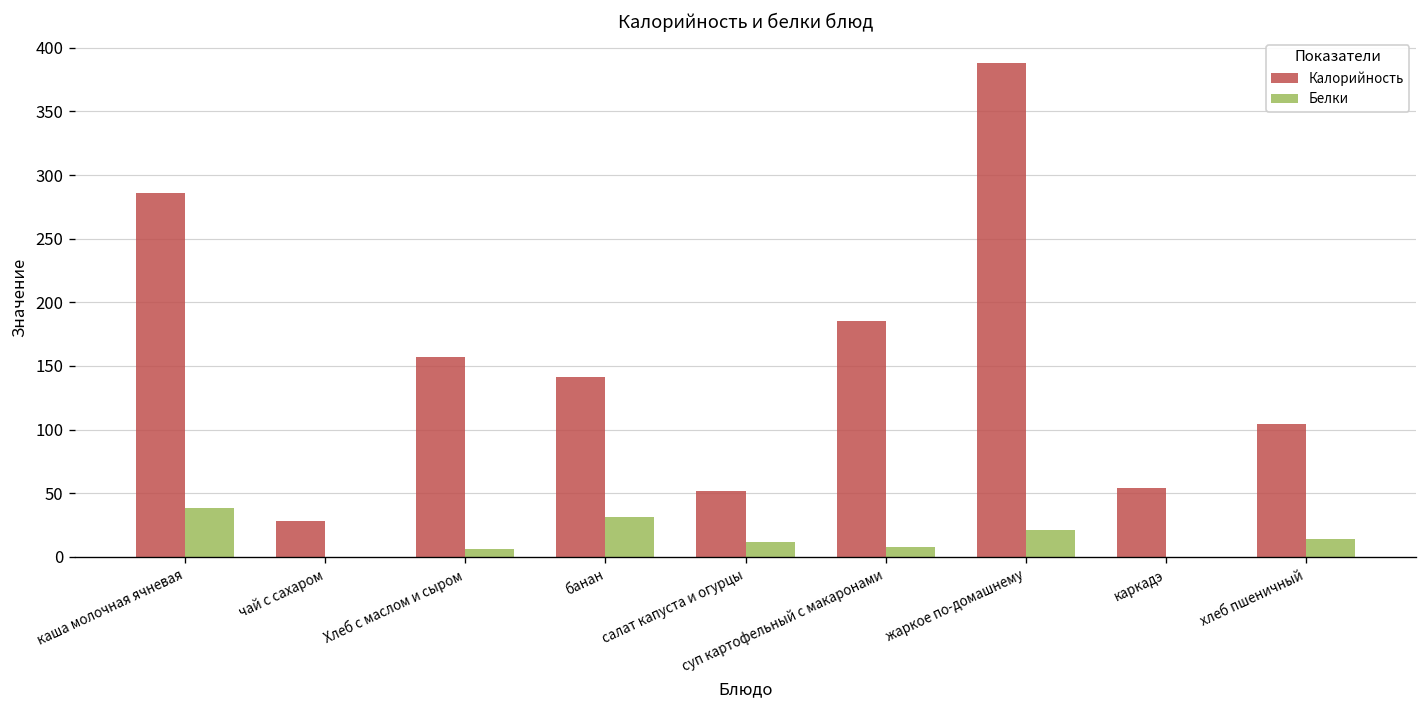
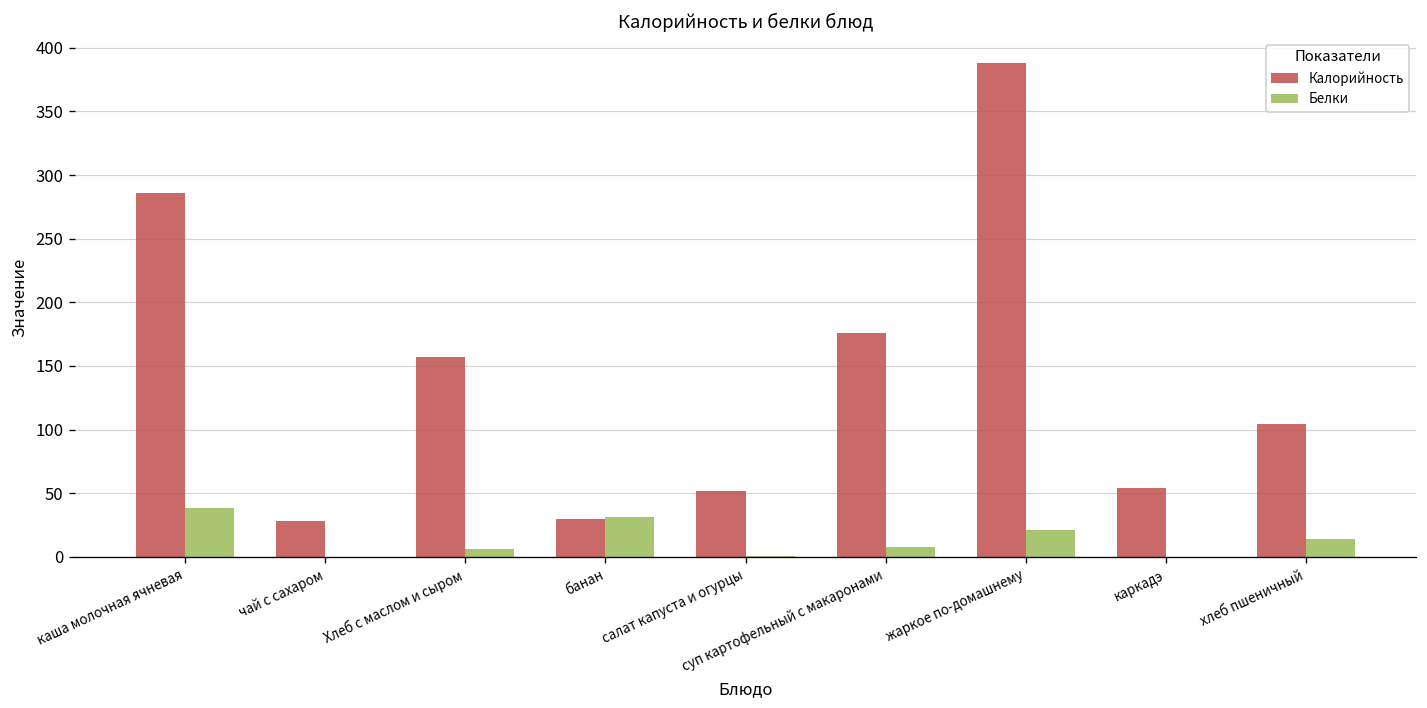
  {
    "Калорийность": {
      "каша молочная ячневая": 286,
      "чай с сахаром": 28,
      "Хлеб с маслом и сыром": 157,
-     "банан": 141,
+     "банан": 30,
      "салат капуста и огурцы": 52,
-     "суп картофельный с макаронами": 185,
+     "суп картофельный с макаронами": 176,
      "жаркое по-домашнему": 388,
      "каркадэ": 54,
      "хлеб пшеничный": 104
    },
    "Белки": {
      "каша молочная ячневая": 38,
      "чай с сахаром": 0,
      "Хлеб с маслом и сыром": 6,
      "банан": 31,
-     "салат капуста и огурцы": 12,
+     "салат капуста и огурцы": 1,
      "суп картофельный с макаронами": 8,
      "жаркое по-домашнему": 21,
      "каркадэ": 0,
      "хлеб пшеничный": 14
    }
  }
